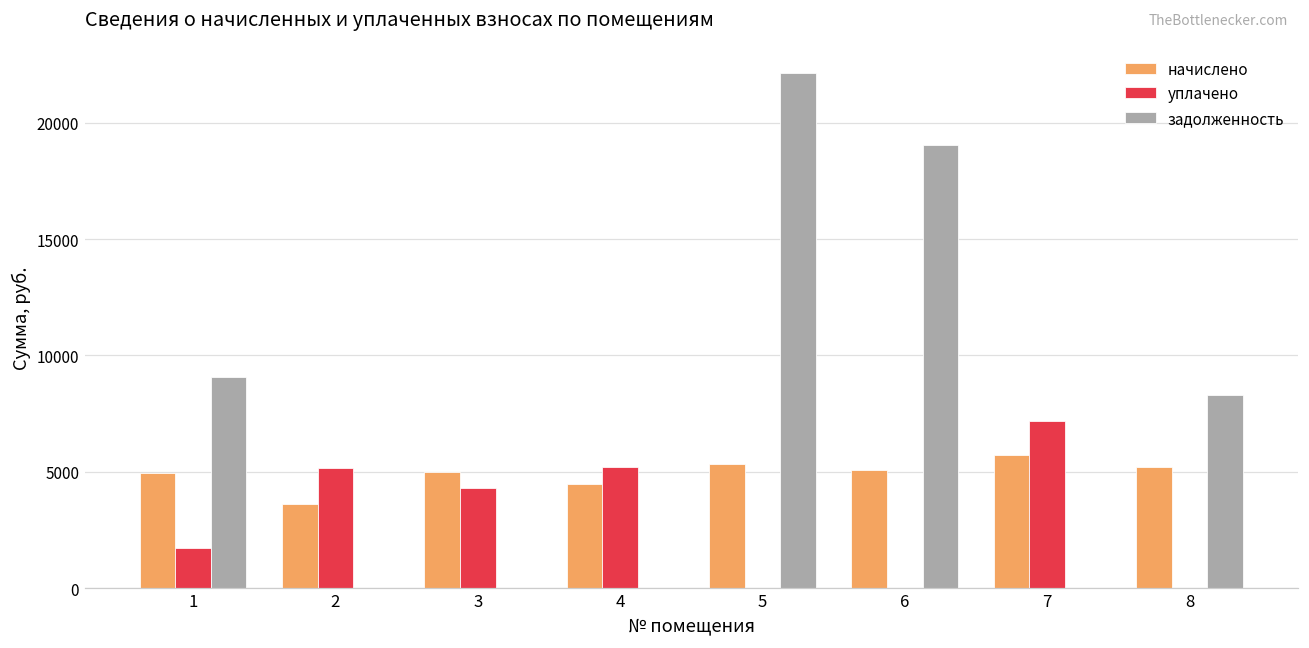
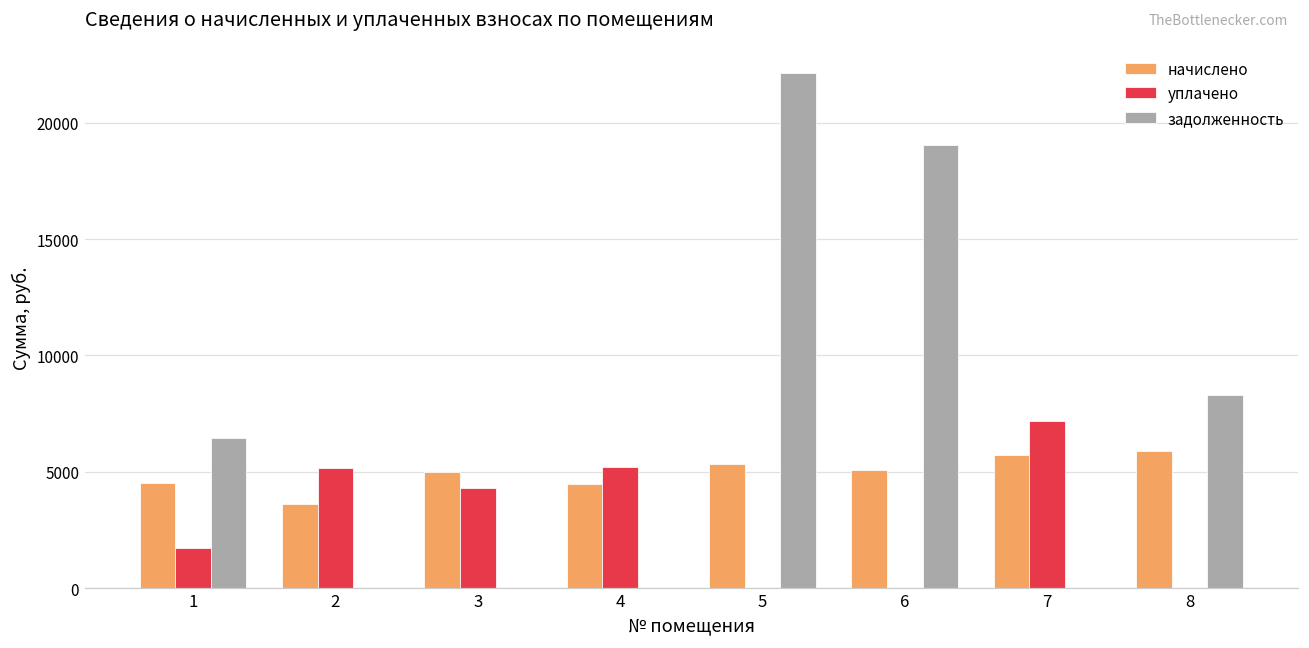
  {
    "начислено": {
-     "1": 5000,
+     "1": 4500,
      "2": 3600,
      "3": 5000,
      "4": 4500,
      "5": 5400,
      "6": 5100,
      "7": 5700,
-     "8": 5200
+     "8": 5900
    },
    "уплачено": {
      "1": 1700,
      "2": 5200,
      "3": 4300,
      "4": 5200,
      "5": 0,
      "6": 0,
      "7": 7200,
      "8": 0
    },
    "задолженность": {
-     "1": 9100,
+     "1": 6500,
      "2": 0,
      "3": 0,
      "4": 0,
      "5": 22200,
      "6": 19000,
      "7": 0,
      "8": 8300
    }
  }
